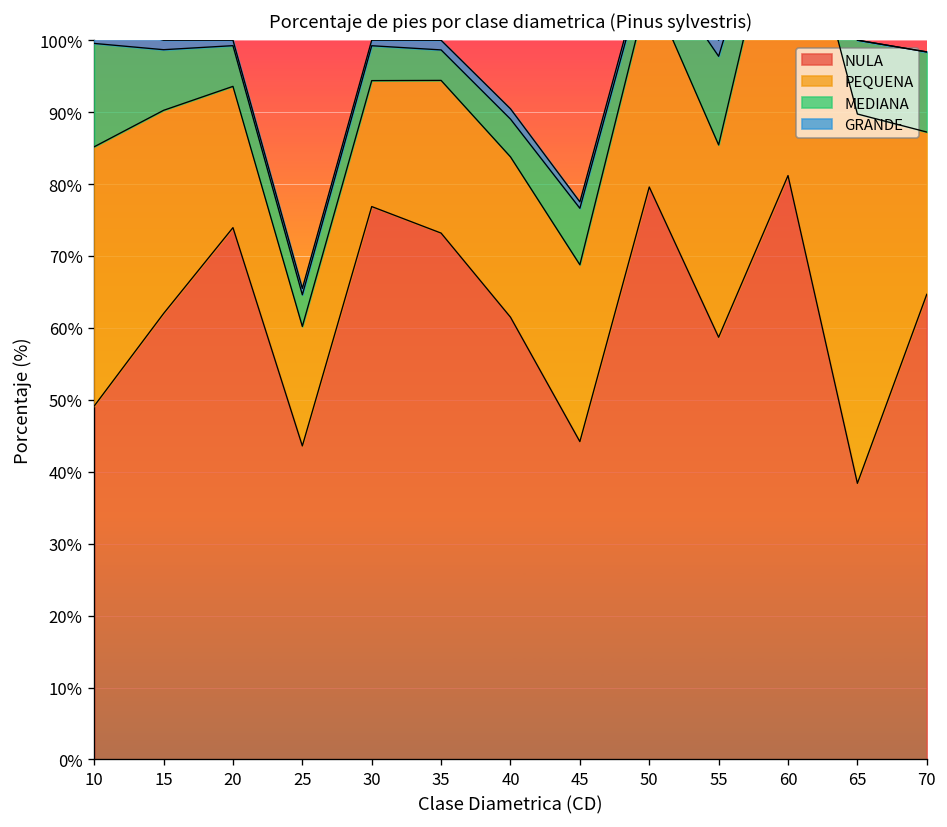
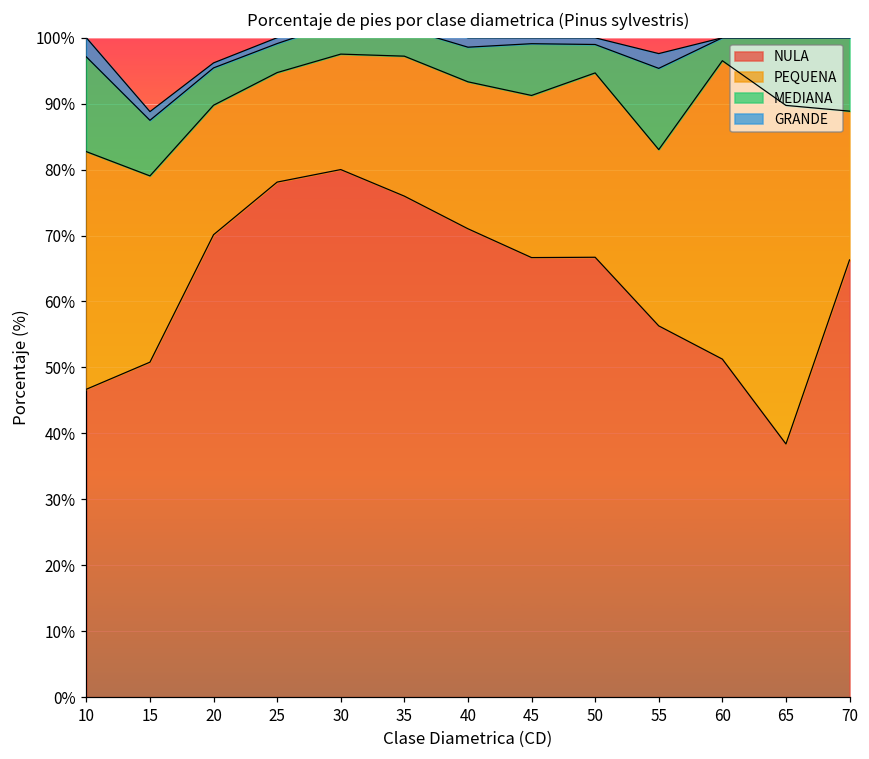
  {
    "NULA": {
-     "10": "49%",
-     "15": "62%",
-     "20": "74%",
-     "25": "44%",
-     "30": "77%",
-     "35": "73%",
-     "40": "61%",
-     "45": "44%",
-     "50": "80%",
-     "55": "59%",
-     "60": "81%",
+     "10": "47%",
+     "15": "51%",
+     "20": "70%",
+     "25": "78%",
+     "30": "80%",
+     "35": "76%",
+     "40": "71%",
+     "45": "67%",
+     "50": "67%",
+     "55": "56%",
+     "60": "51%",
      "65": "38%",
-     "70": "65%"
+     "70": "66%"
    },
    "PEQUENA": {
      "10": "36%",
      "15": "28%",
      "20": "20%",
      "25": "17%",
      "30": "18%",
      "35": "21%",
      "40": "22%",
      "45": "25%",
      "55": "27%",
      "70": "23%"
    },
    "MEDIANA": {
      "10": "14%",
      "15": "8%",
      "20": "6%",
      "25": "4%",
      "40": "5%",
      "45": "8%",
      "55": "12%"
    },
    "GRANDE": {
      "15": "1%",
      "20": "1%",
      "25": "1%",
      "40": "1%",
      "45": "1%",
      "55": "2%"
    }
  }
